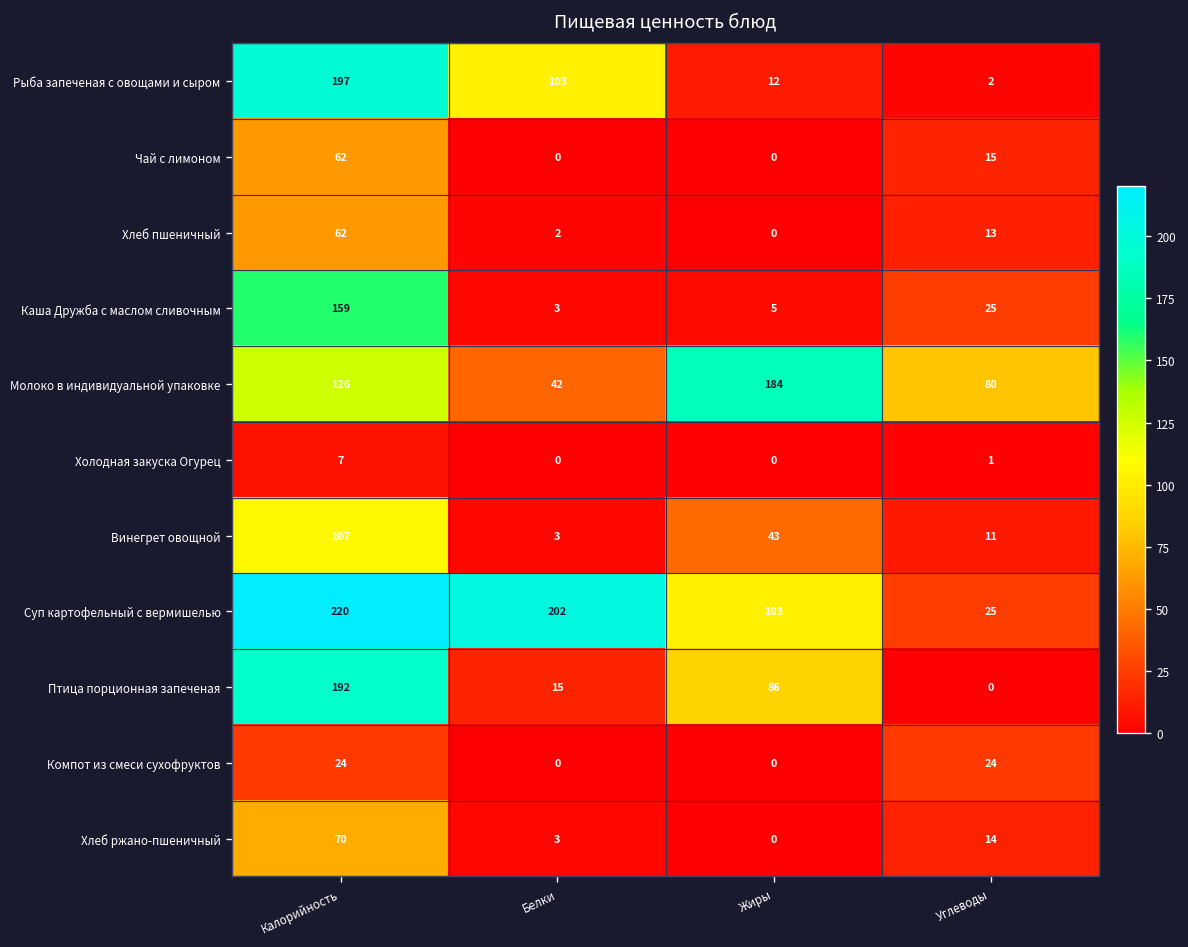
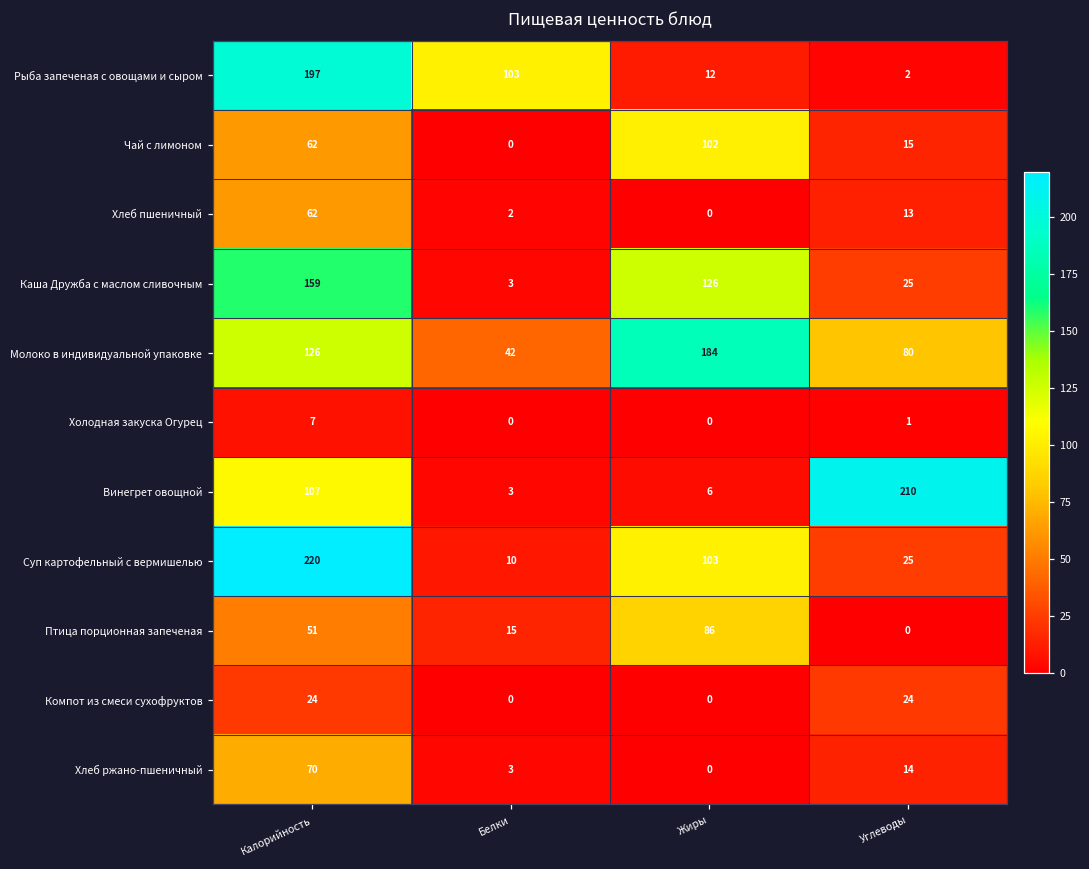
  {
    "Рыба запеченая с овощами и сыром": {
      "Калорийность": 197,
      "Белки": 103,
      "Жиры": 12,
      "Углеводы": 2
    },
    "Чай с лимоном": {
      "Калорийность": 62,
      "Белки": 0,
-     "Жиры": 0,
+     "Жиры": 102,
      "Углеводы": 15
    },
    "Хлеб пшеничный": {
      "Калорийность": 62,
      "Белки": 2,
      "Жиры": 0,
      "Углеводы": 13
    },
    "Каша Дружба с маслом сливочным": {
      "Калорийность": 159,
      "Белки": 3,
-     "Жиры": 5,
+     "Жиры": 126,
      "Углеводы": 25
    },
    "Молоко в индивидуальной упаковке": {
      "Калорийность": 126,
      "Белки": 42,
      "Жиры": 184,
      "Углеводы": 80
    },
    "Холодная закуска Огурец": {
      "Калорийность": 7,
      "Белки": 0,
      "Жиры": 0,
      "Углеводы": 1
    },
    "Винегрет овощной": {
      "Калорийность": 107,
      "Белки": 3,
-     "Жиры": 43,
-     "Углеводы": 11
+     "Жиры": 6,
+     "Углеводы": 210
    },
    "Суп картофельный с вермишелью": {
      "Калорийность": 220,
-     "Белки": 202,
+     "Белки": 10,
      "Жиры": 103,
      "Углеводы": 25
    },
    "Птица порционная запеченая": {
-     "Калорийность": 192,
+     "Калорийность": 51,
      "Белки": 15,
      "Жиры": 86,
      "Углеводы": 0
    },
    "Компот из смеси сухофруктов": {
      "Калорийность": 24,
      "Белки": 0,
      "Жиры": 0,
      "Углеводы": 24
    },
    "Хлеб ржано-пшеничный": {
      "Калорийность": 70,
      "Белки": 3,
      "Жиры": 0,
      "Углеводы": 14
    }
  }
